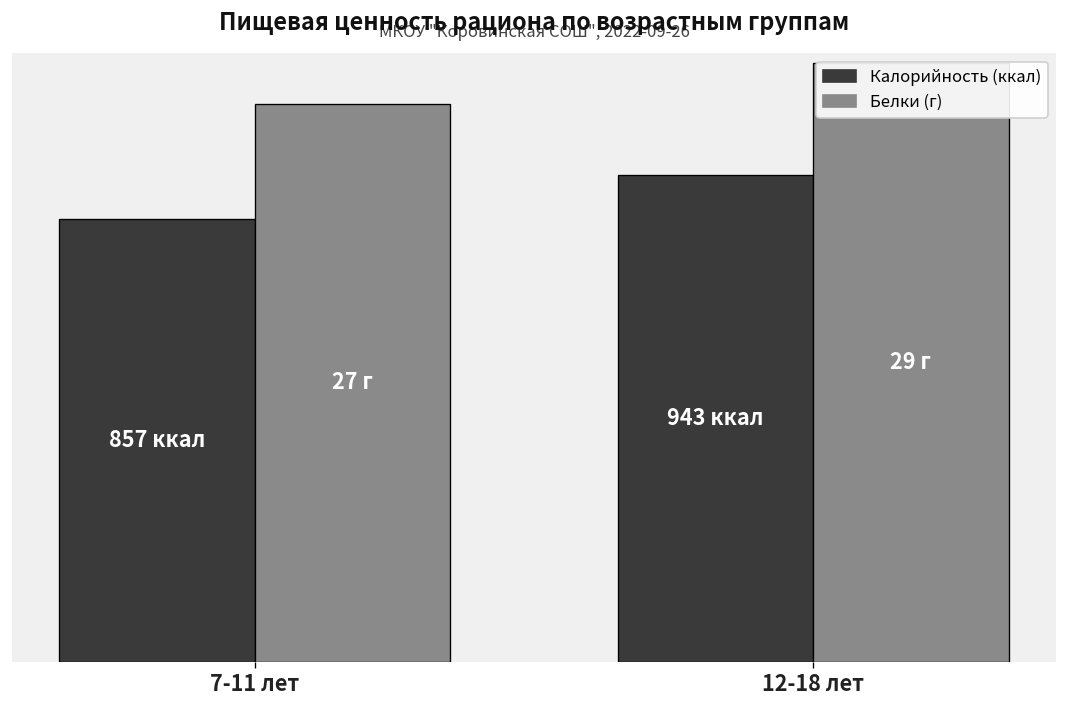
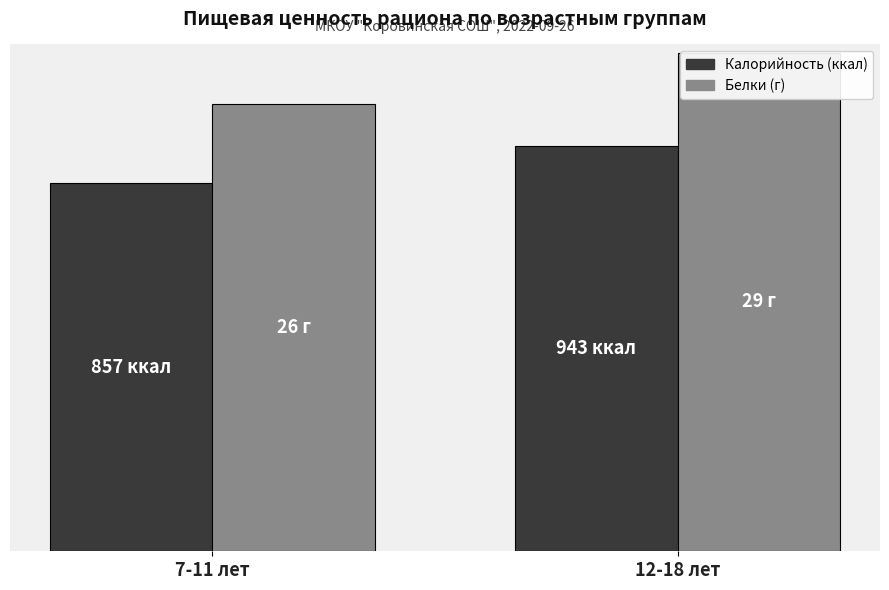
  {
    "Белки (г)": {
-     "7-11 лет": 27
+     "7-11 лет": 26
    }
  }
